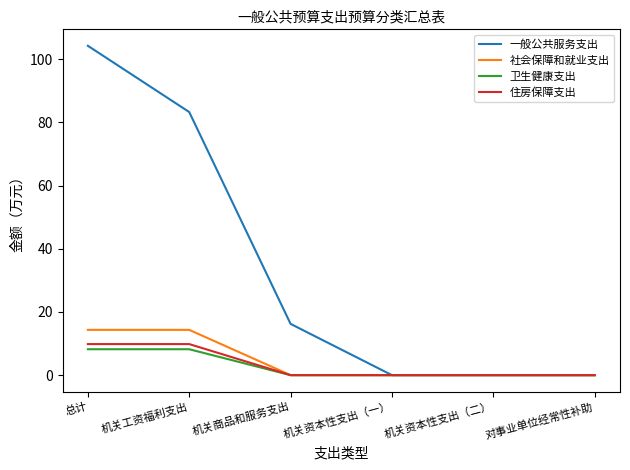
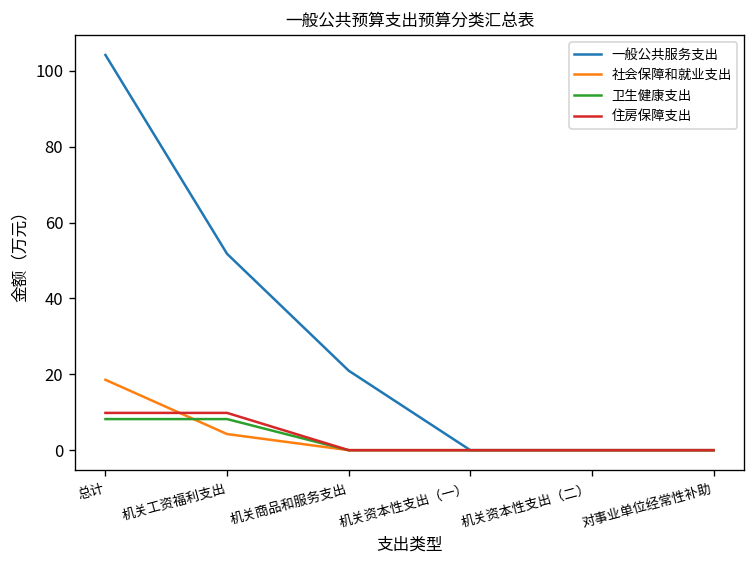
  {
    "一般公共服务支出": {
      "总计": 104,
-     "机关工资福利支出": 83,
-     "机关商品和服务支出": 16
+     "机关工资福利支出": 52,
+     "机关商品和服务支出": 21
    },
    "社会保障和就业支出": {
-     "总计": 14,
-     "机关工资福利支出": 14
+     "总计": 19,
+     "机关工资福利支出": 4
    },
    "卫生健康支出": {
      "总计": 8,
      "机关工资福利支出": 8
    },
    "住房保障支出": {
      "总计": 10,
      "机关工资福利支出": 10
    }
  }
